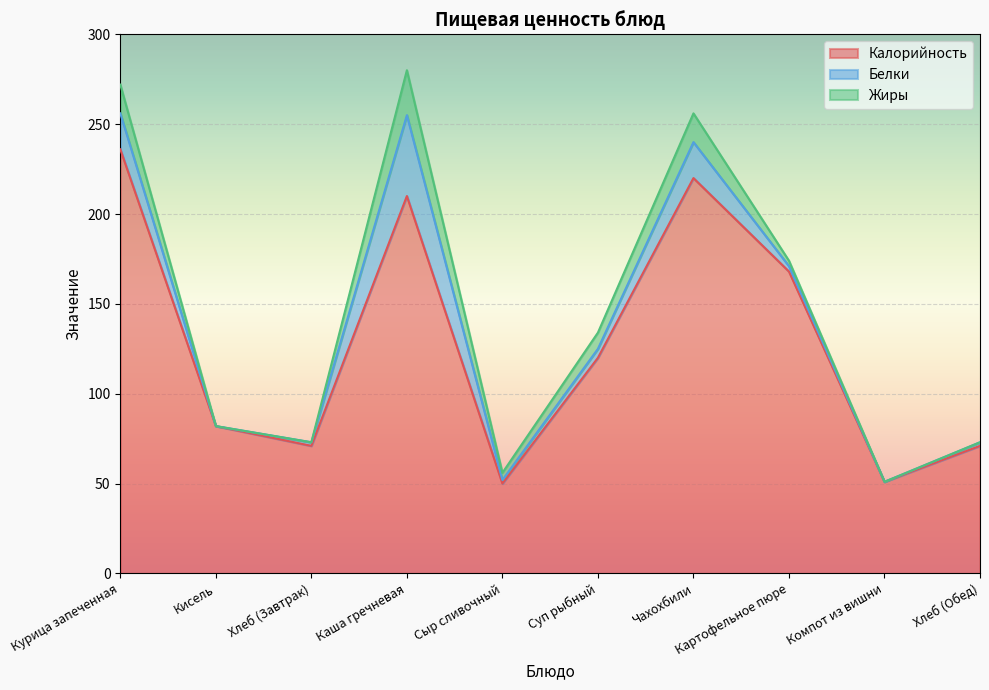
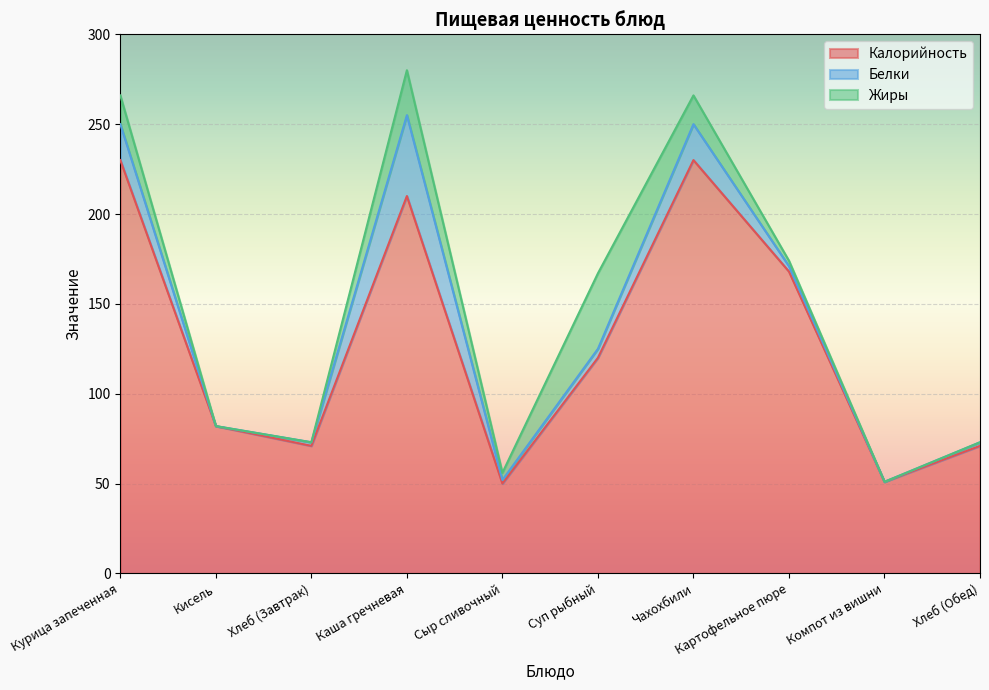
  {
    "Калорийность": {
-     "Курица запеченная": 236,
+     "Курица запеченная": 230,
      "Хлеб (Завтрак)": 71,
      "Каша гречневая": 210,
      "Сыр сливочный": 50,
      "Суп рыбный": 120,
-     "Чахохбили": 220,
+     "Чахохбили": 230,
      "Картофельное пюре": 168,
      "Хлеб (Обед)": 71
    },
    "Белки": {
      "Курица запеченная": 20,
      "Каша гречневая": 45,
      "Сыр сливочный": 2,
      "Суп рыбный": 5,
      "Чахохбили": 20,
      "Картофельное пюре": 3
    },
    "Жиры": {
      "Курица запеченная": 16,
      "Каша гречневая": 25,
      "Сыр сливочный": 4,
-     "Суп рыбный": 9,
+     "Суп рыбный": 42,
      "Чахохбили": 16,
      "Картофельное пюре": 3
    }
  }
